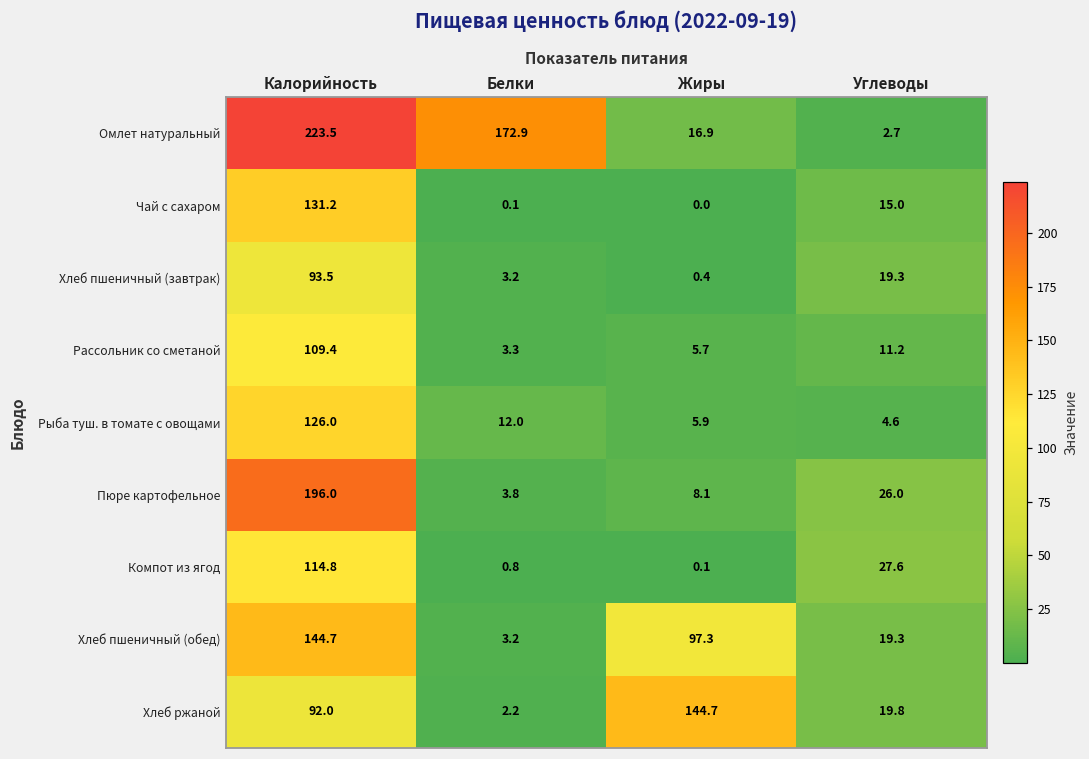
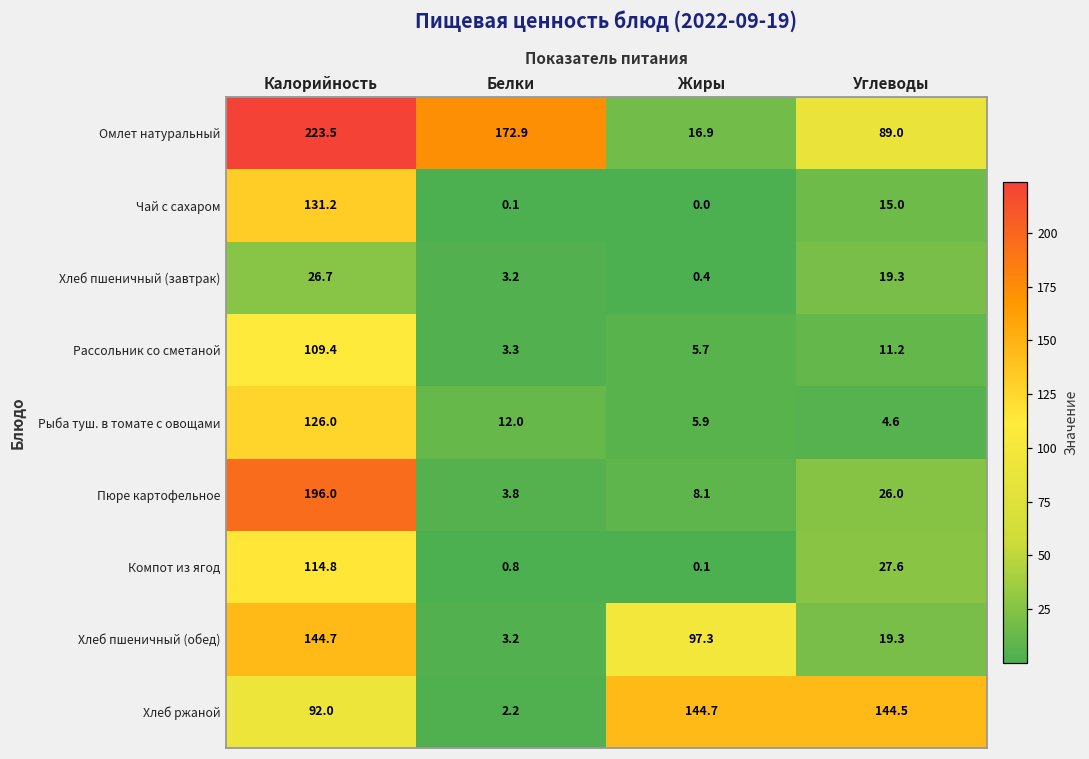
  {
    "Омлет натуральный": {
      "Калорийность": 223.5,
      "Белки": 172.9,
      "Жиры": 16.9,
-     "Углеводы": 2.7
+     "Углеводы": 89.0
    },
    "Чай с сахаром": {
      "Калорийность": 131.2,
      "Белки": 0.1,
      "Жиры": 0.0,
      "Углеводы": 15.0
    },
    "Хлеб пшеничный (завтрак)": {
-     "Калорийность": 93.5,
+     "Калорийность": 26.7,
      "Белки": 3.2,
      "Жиры": 0.4,
      "Углеводы": 19.3
    },
    "Рассольник со сметаной": {
      "Калорийность": 109.4,
      "Белки": 3.3,
      "Жиры": 5.7,
      "Углеводы": 11.2
    },
    "Рыба туш. в томате с овощами": {
      "Калорийность": 126.0,
      "Белки": 12.0,
      "Жиры": 5.9,
      "Углеводы": 4.6
    },
    "Пюре картофельное": {
      "Калорийность": 196.0,
      "Белки": 3.8,
      "Жиры": 8.1,
      "Углеводы": 26.0
    },
    "Компот из ягод": {
      "Калорийность": 114.8,
      "Белки": 0.8,
      "Жиры": 0.1,
      "Углеводы": 27.6
    },
    "Хлеб пшеничный (обед)": {
      "Калорийность": 144.7,
      "Белки": 3.2,
      "Жиры": 97.3,
      "Углеводы": 19.3
    },
    "Хлеб ржаной": {
      "Калорийность": 92.0,
      "Белки": 2.2,
      "Жиры": 144.7,
-     "Углеводы": 19.8
+     "Углеводы": 144.5
    }
  }
